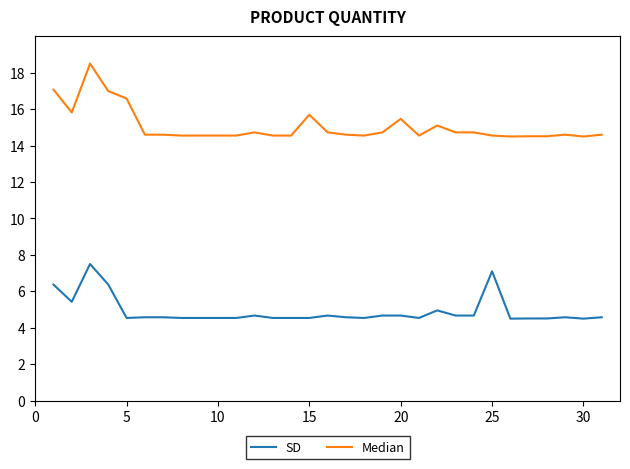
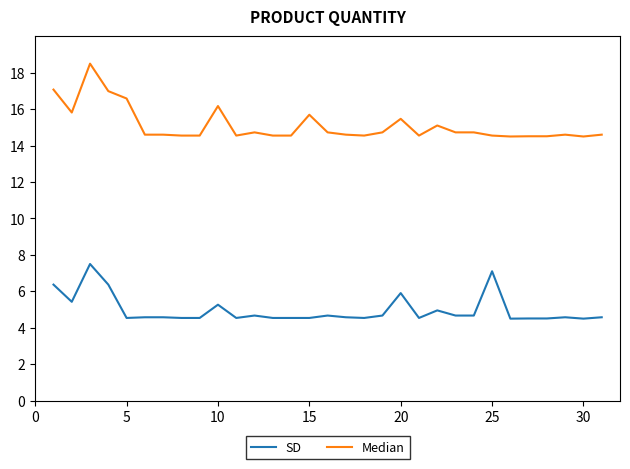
  {
    "SD": {
      "5": 4.5,
-     "10": 4.5,
+     "10": 5.3,
      "15": 4.5,
-     "20": 4.7,
+     "20": 5.9,
      "25": 7.1,
      "30": 4.5
    },
    "Median": {
      "5": 16.6,
-     "10": 14.6,
+     "10": 16.2,
      "15": 15.7,
      "20": 15.5,
      "25": 14.6,
      "30": 14.5
    }
  }
